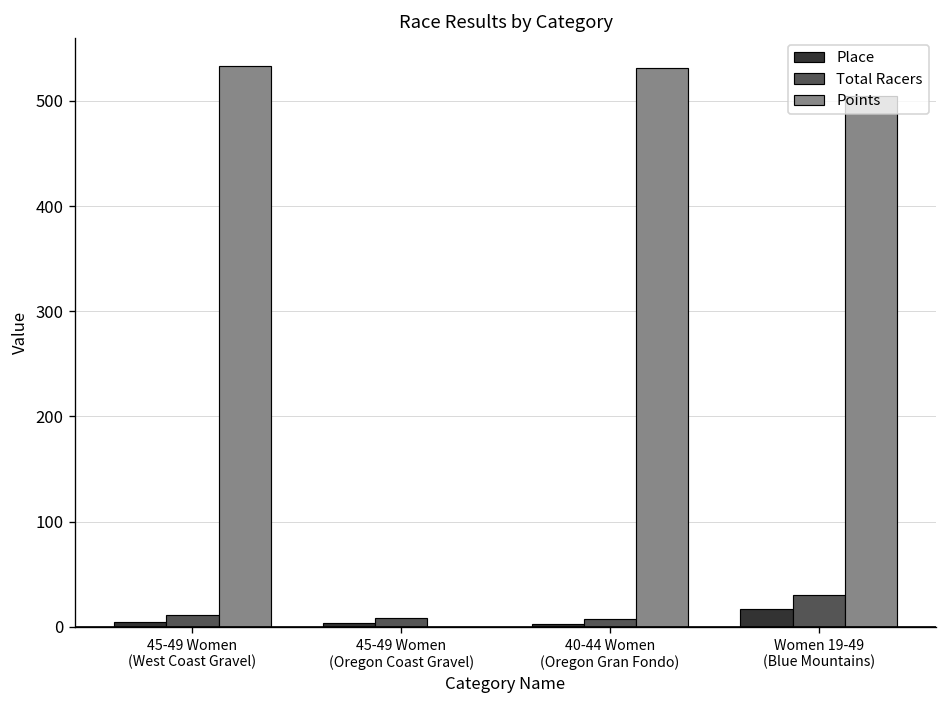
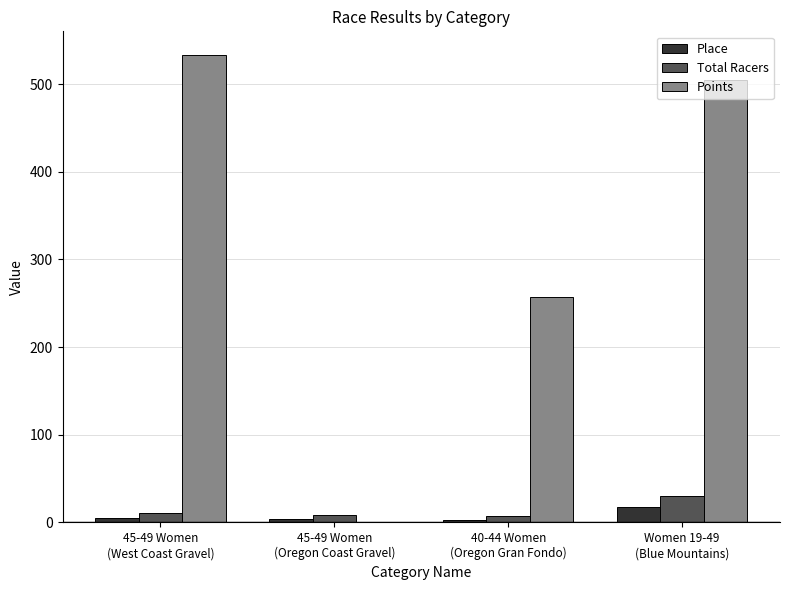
  {
    "Points": {
      "45-49 Women (West Coast Gravel)": 530,
      "45-49 Women (Oregon Coast Gravel)": 0,
-     "40-44 Women (Oregon Gran Fondo)": 530
+     "40-44 Women (Oregon Gran Fondo)": 260
    }
  }
